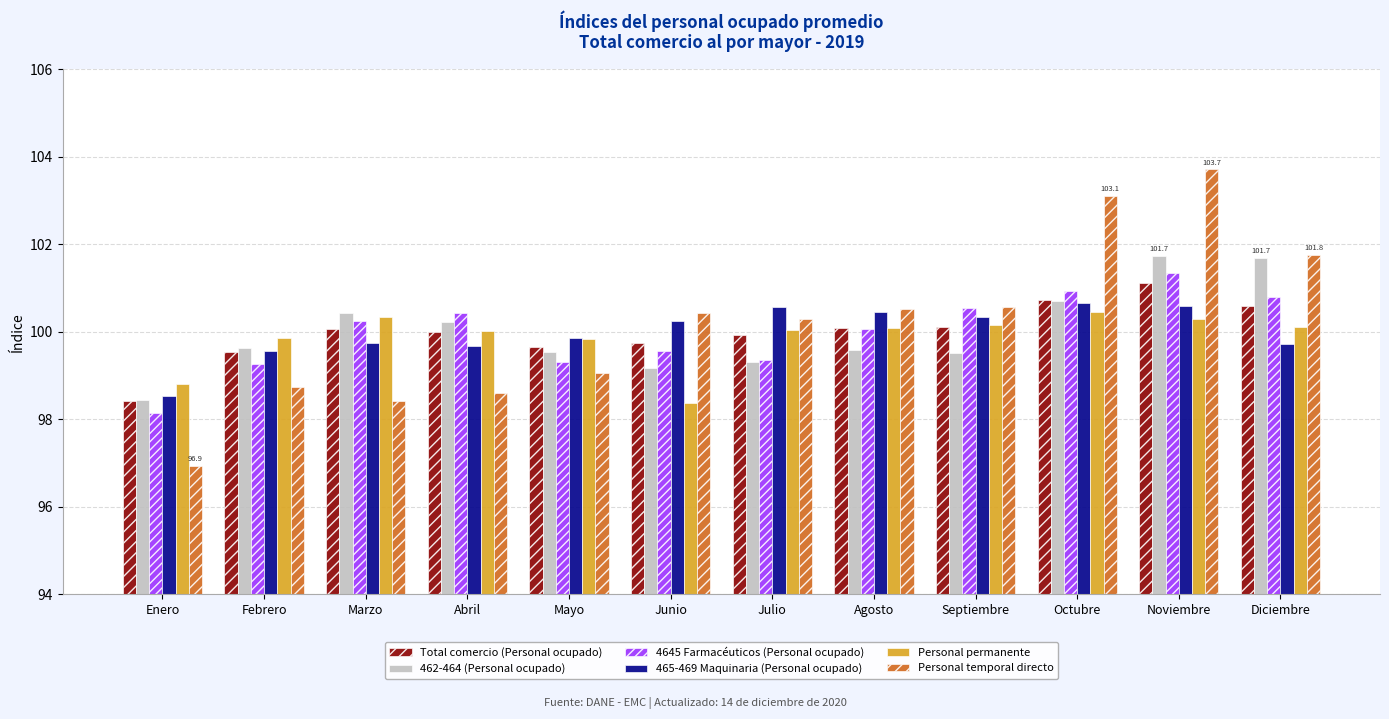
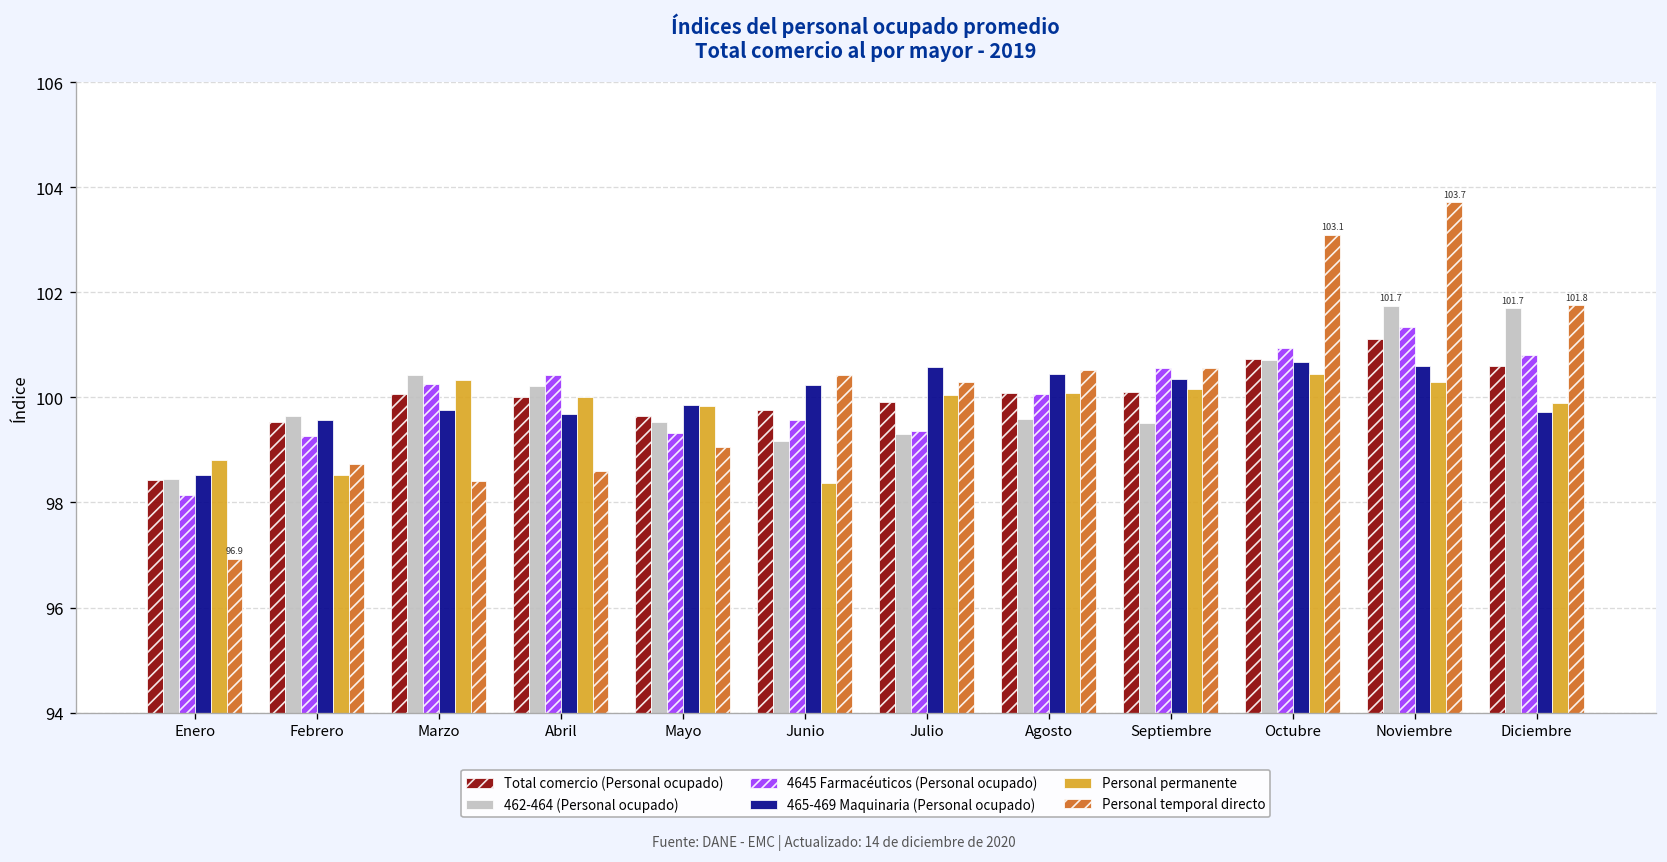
  {
    "Total comercio (Personal ocupado)": {
      "Enero": 98.4,
      "Febrero": 99.5,
      "Marzo": 100.1,
      "Abril": 100.0,
      "Mayo": 99.6,
      "Junio": 99.8,
      "Julio": 99.9,
      "Agosto": 100.1,
      "Septiembre": 100.1,
      "Octubre": 100.7,
      "Noviembre": 101.1,
      "Diciembre": 100.6
    },
    "462-464 (Personal ocupado)": {
      "Noviembre": 101.7,
      "Diciembre": 101.7
    },
    "4645 Farmacéuticos (Personal ocupado)": {
      "Enero": 98.1,
      "Febrero": 99.3,
      "Marzo": 100.2,
      "Abril": 100.4,
      "Mayo": 99.3,
      "Junio": 99.6,
      "Julio": 99.4,
      "Agosto": 100.1,
      "Septiembre": 100.6,
      "Octubre": 100.9,
      "Noviembre": 101.3,
      "Diciembre": 100.8
    },
    "465-469 Maquinaria (Personal ocupado)": {
      "Enero": 98.5,
      "Febrero": 99.6,
      "Marzo": 99.8,
      "Abril": 99.7,
      "Mayo": 99.9,
      "Junio": 100.2,
      "Julio": 100.6,
      "Agosto": 100.5,
      "Septiembre": 100.3,
      "Octubre": 100.7,
      "Noviembre": 100.6,
      "Diciembre": 99.7
    },
    "Personal permanente": {
      "Enero": 98.8,
-     "Febrero": 99.9,
+     "Febrero": 98.5,
      "Marzo": 100.3,
      "Abril": 100.0,
      "Mayo": 99.8,
      "Junio": 98.4,
      "Julio": 100.0,
      "Agosto": 100.1,
      "Septiembre": 100.2,
      "Octubre": 100.4,
      "Noviembre": 100.3,
-     "Diciembre": 100.1
+     "Diciembre": 99.9
    },
    "Personal temporal directo": {
      "Enero": 96.9,
      "Octubre": 103.1,
      "Noviembre": 103.7,
      "Diciembre": 101.8
    }
  }
